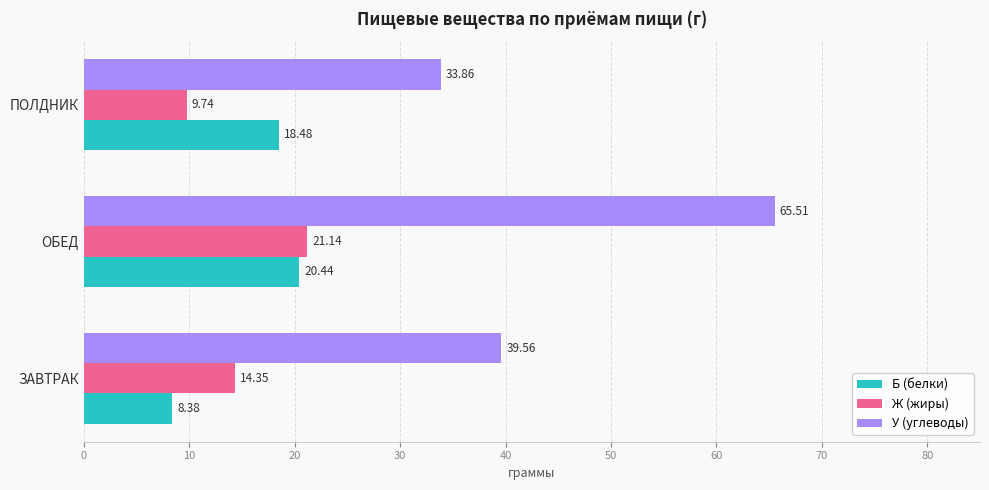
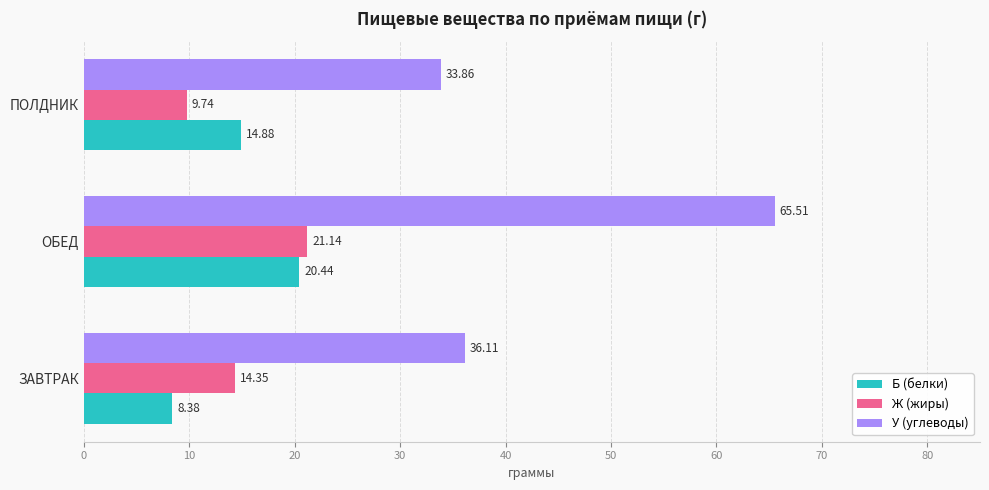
  {
    "Б (белки)": {
-     "ПОЛДНИК": 18.48,
+     "ПОЛДНИК": 14.88,
      "ОБЕД": 20.44,
      "ЗАВТРАК": 8.38
    },
    "Ж (жиры)": {
      "ПОЛДНИК": 9.74,
      "ОБЕД": 21.14,
      "ЗАВТРАК": 14.35
    },
    "У (углеводы)": {
      "ПОЛДНИК": 33.86,
      "ОБЕД": 65.51,
-     "ЗАВТРАК": 39.56
+     "ЗАВТРАК": 36.11
    }
  }
